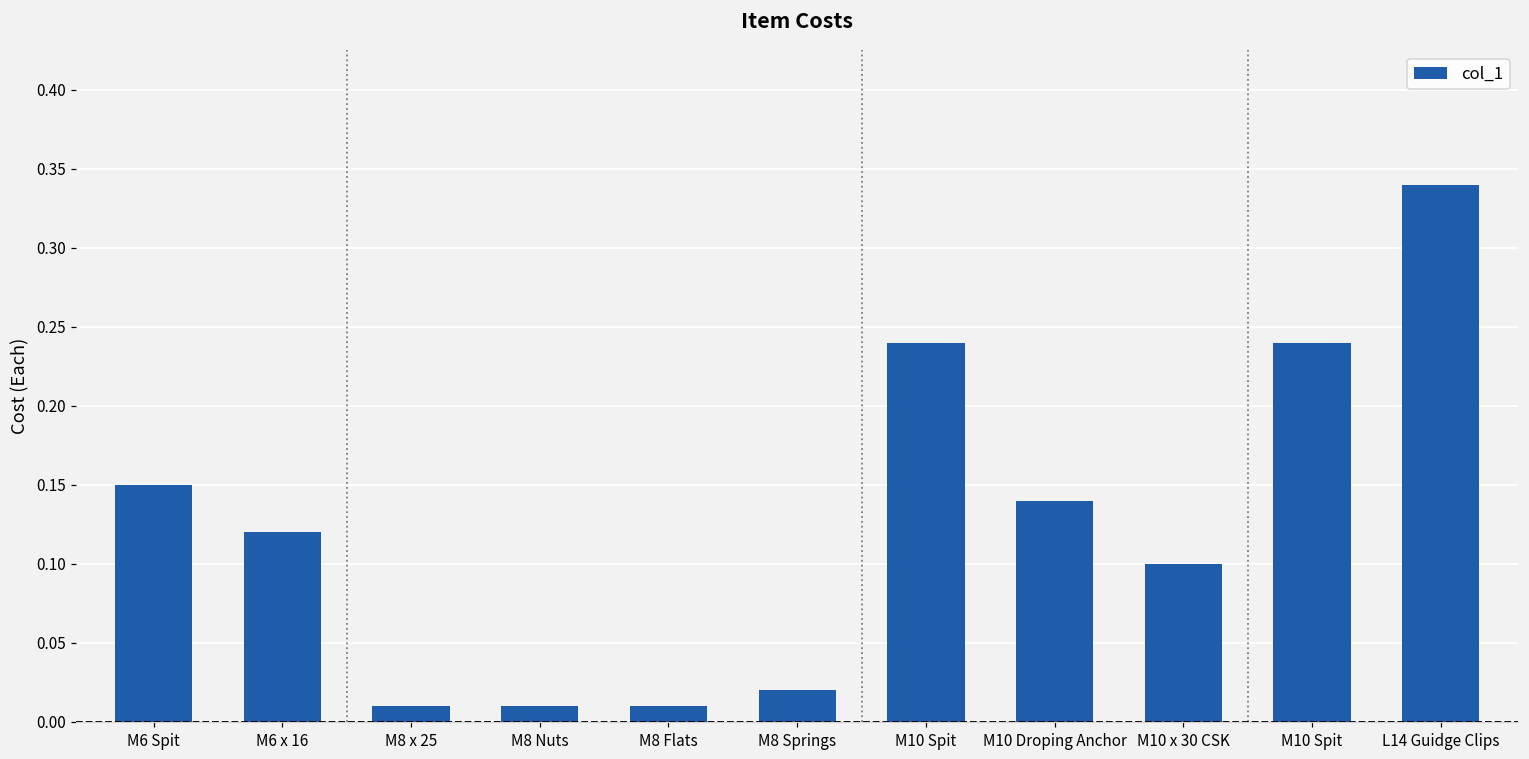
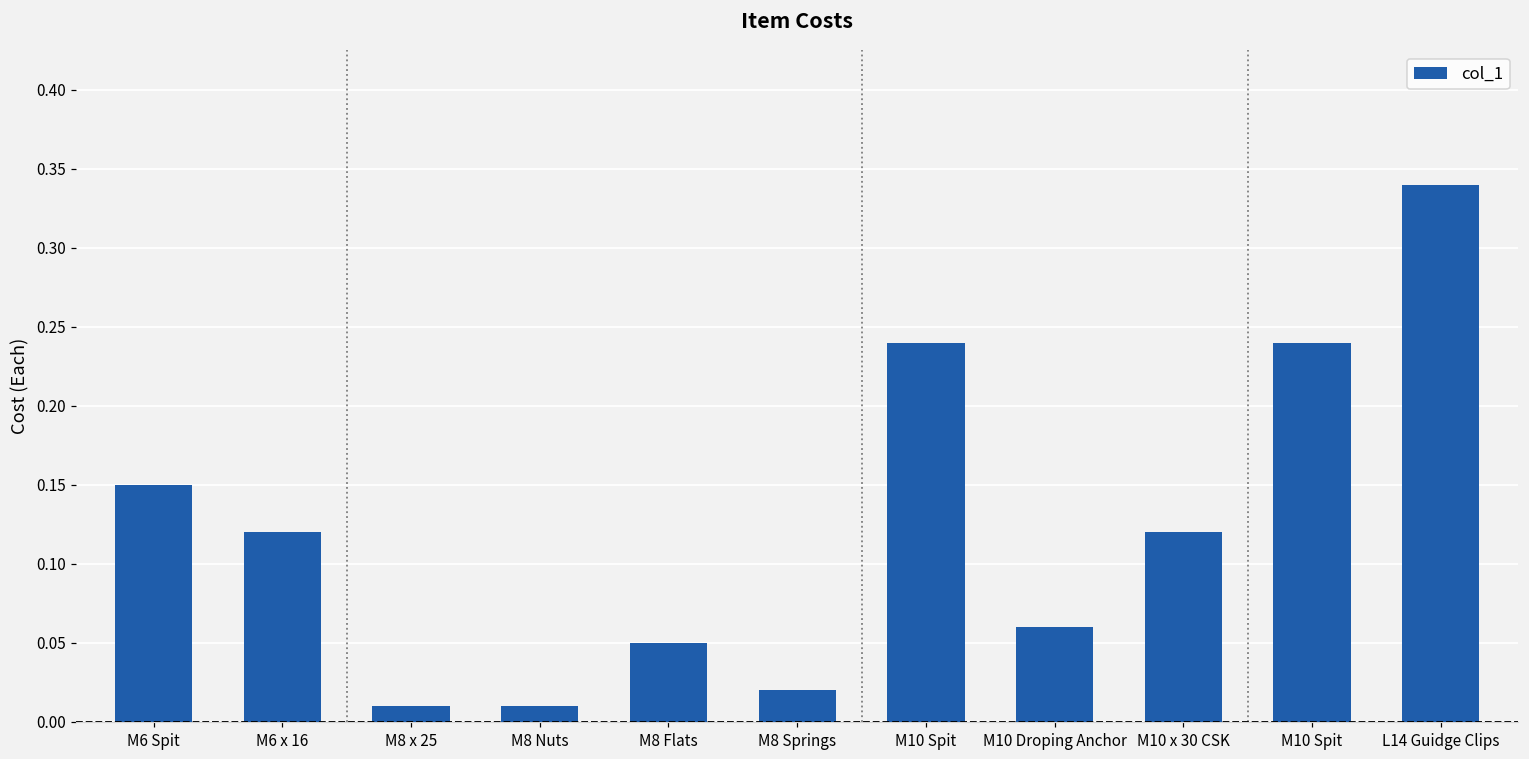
  {
    "M6 Spit": 0.15,
    "M6 x 16": 0.12,
    "M8 x 25": 0.01,
    "M8 Nuts": 0.01,
-   "M8 Flats": 0.01,
+   "M8 Flats": 0.05,
    "M8 Springs": 0.02,
-   "M10 Droping Anchor": 0.14,
-   "M10 x 30 CSK": 0.10,
+   "M10 Droping Anchor": 0.06,
+   "M10 x 30 CSK": 0.12,
    "L14 Guidge Clips": 0.34
  }
